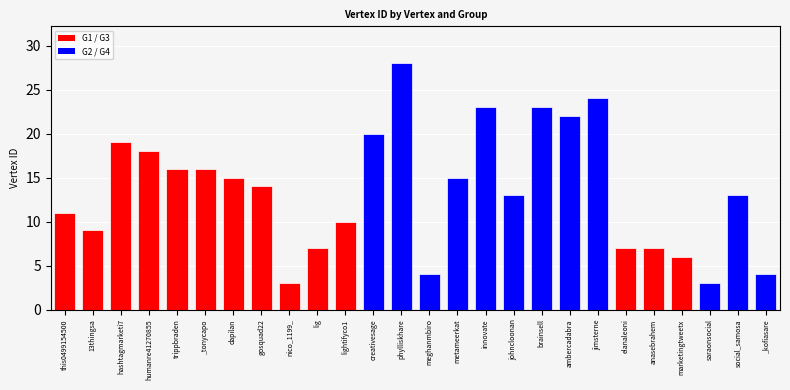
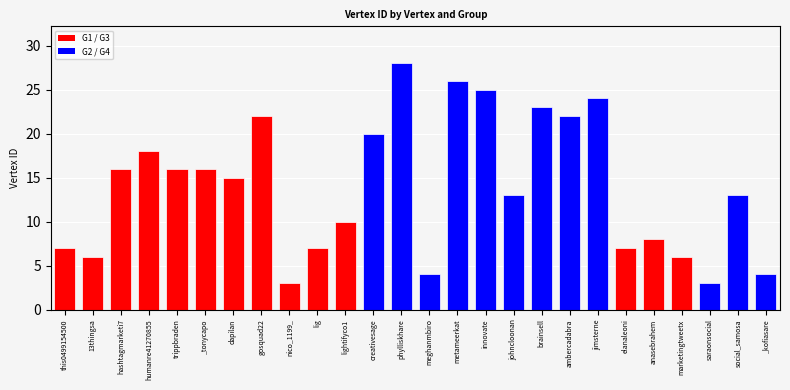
  {
-   "this0499154500": 11,
-   "13thingsa": 9,
-   "hashtagmarketi7": 19,
+   "this0499154500": 7,
+   "13thingsa": 6,
+   "hashtagmarketi7": 16,
    "humanre41270855": 18,
    "trippbraden": 16,
    "_tonycapo": 16,
    "dapilan": 15,
-   "gosquad22": 14,
+   "gosquad22": 22,
    "nico_1199_": 3,
    "lig": 7,
    "lightifyco1": 10,
    "creativesage": 20,
    "phylliskhare": 28,
    "meghanmbiro": 4,
-   "metameerkat": 15,
-   "innovate": 23,
+   "metameerkat": 26,
+   "innovate": 25,
    "johncloonan": 13,
    "brainsell": 23,
    "ambercadabra": 22,
    "jimsterne": 24,
    "elanaleoni": 7,
-   "anasebrahem": 7,
+   "anasebrahem": 8,
    "marketingtweetx": 6,
    "saraonsocial": 3,
    "social_samosa": 13,
    "_kofiasare": 4
  }
